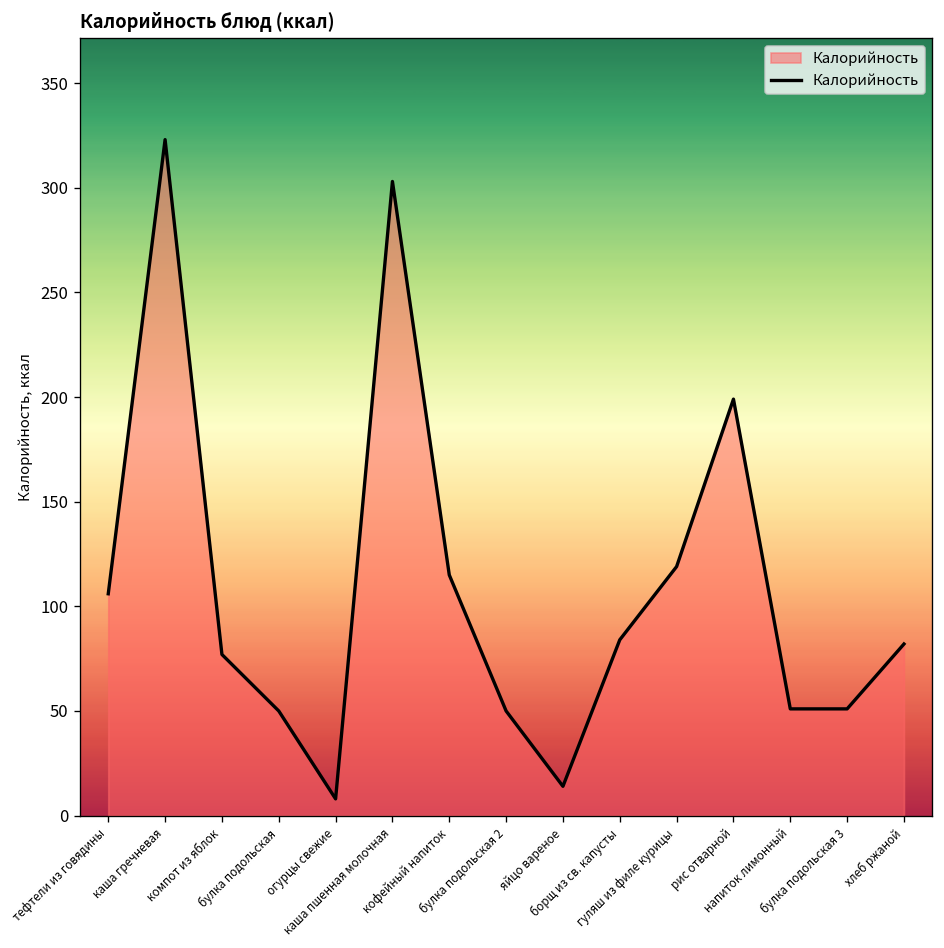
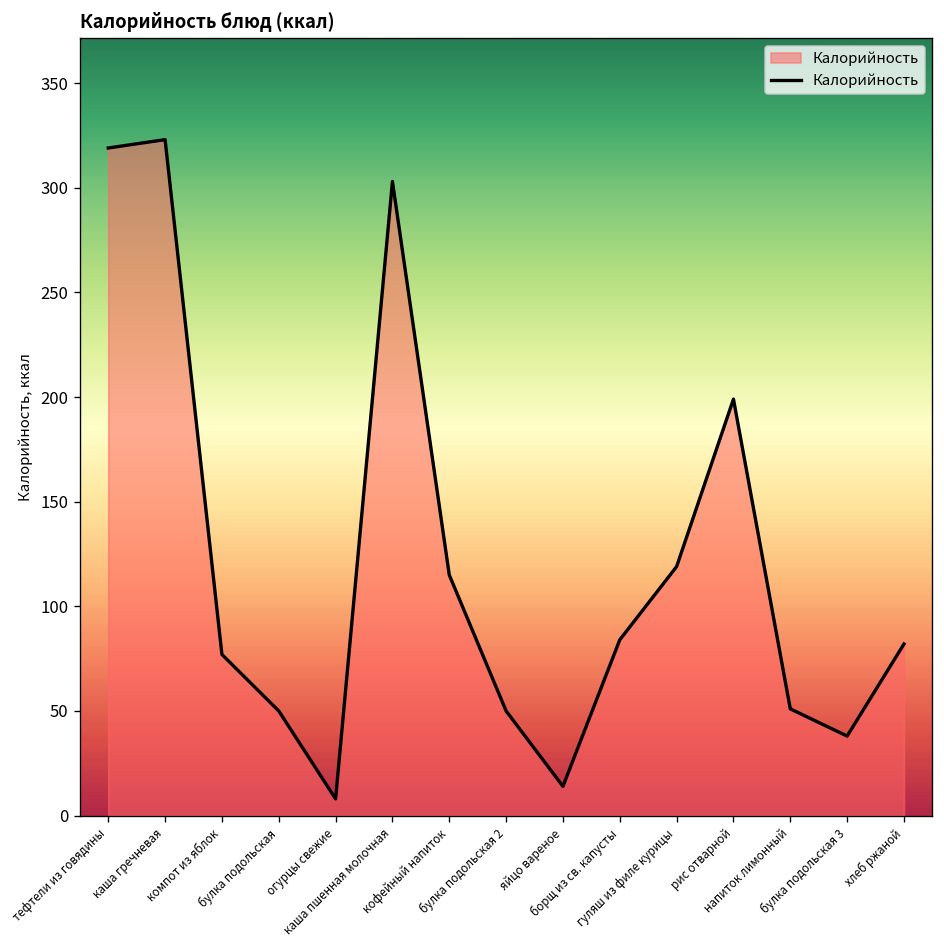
  {
-   "тефтели из говядины": 106,
+   "тефтели из говядины": 319,
    "каша гречневая": 323,
    "компот из яблок": 77,
    "булка подольская": 50,
    "огурцы свежие": 8,
    "каша пшенная молочная": 303,
    "кофейный напиток": 115,
    "булка подольская 2": 50,
    "яйцо вареное": 14,
    "борщ из св. капусты": 84,
    "гуляш из филе курицы": 119,
    "рис отварной": 199,
    "напиток лимонный": 51,
-   "булка подольская 3": 51,
+   "булка подольская 3": 38,
    "хлеб ржаной": 82
  }
